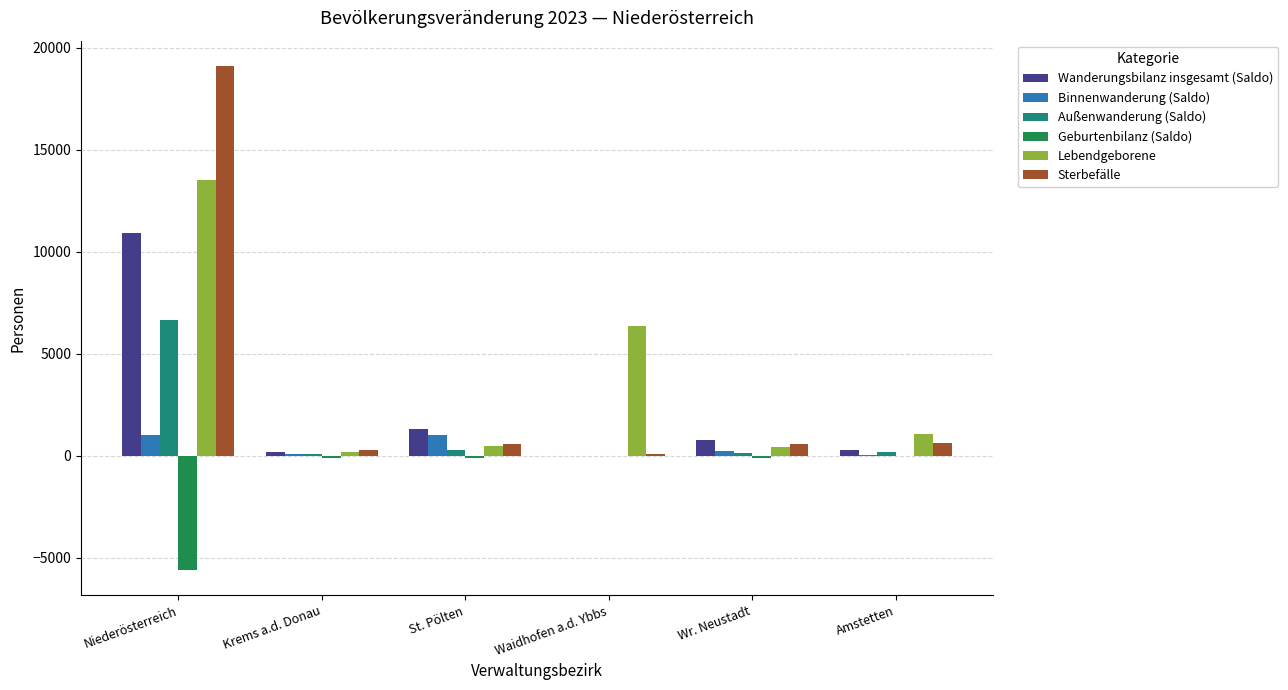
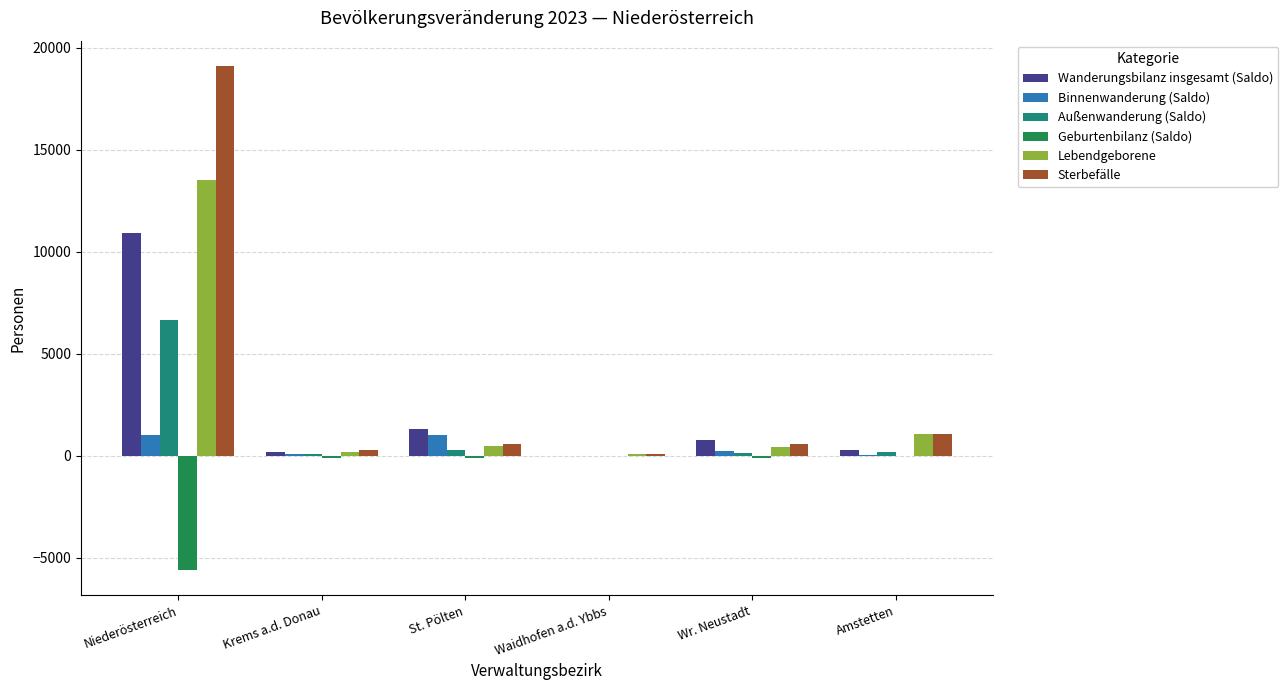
  {
    "Wanderungsbilanz insgesamt (Saldo)": {
      "Niederösterreich": 10900,
      "Krems a.d. Donau": 200,
      "St. Pölten": 1300,
      "Wr. Neustadt": 800,
      "Amstetten": 300
    },
    "Binnenwanderung (Saldo)": {
      "Niederösterreich": 1000,
      "St. Pölten": 1000,
      "Wr. Neustadt": 200
    },
    "Lebendgeborene": {
      "Niederösterreich": 13500,
      "Krems a.d. Donau": 200,
      "St. Pölten": 500,
-     "Waidhofen a.d. Ybbs": 6400,
+     "Waidhofen a.d. Ybbs": 100,
      "Wr. Neustadt": 500,
      "Amstetten": 1100
    },
    "Sterbefälle": {
      "Niederösterreich": 19100,
      "Krems a.d. Donau": 300,
      "St. Pölten": 600,
      "Wr. Neustadt": 600,
-     "Amstetten": 600
+     "Amstetten": 1100
    }
  }
